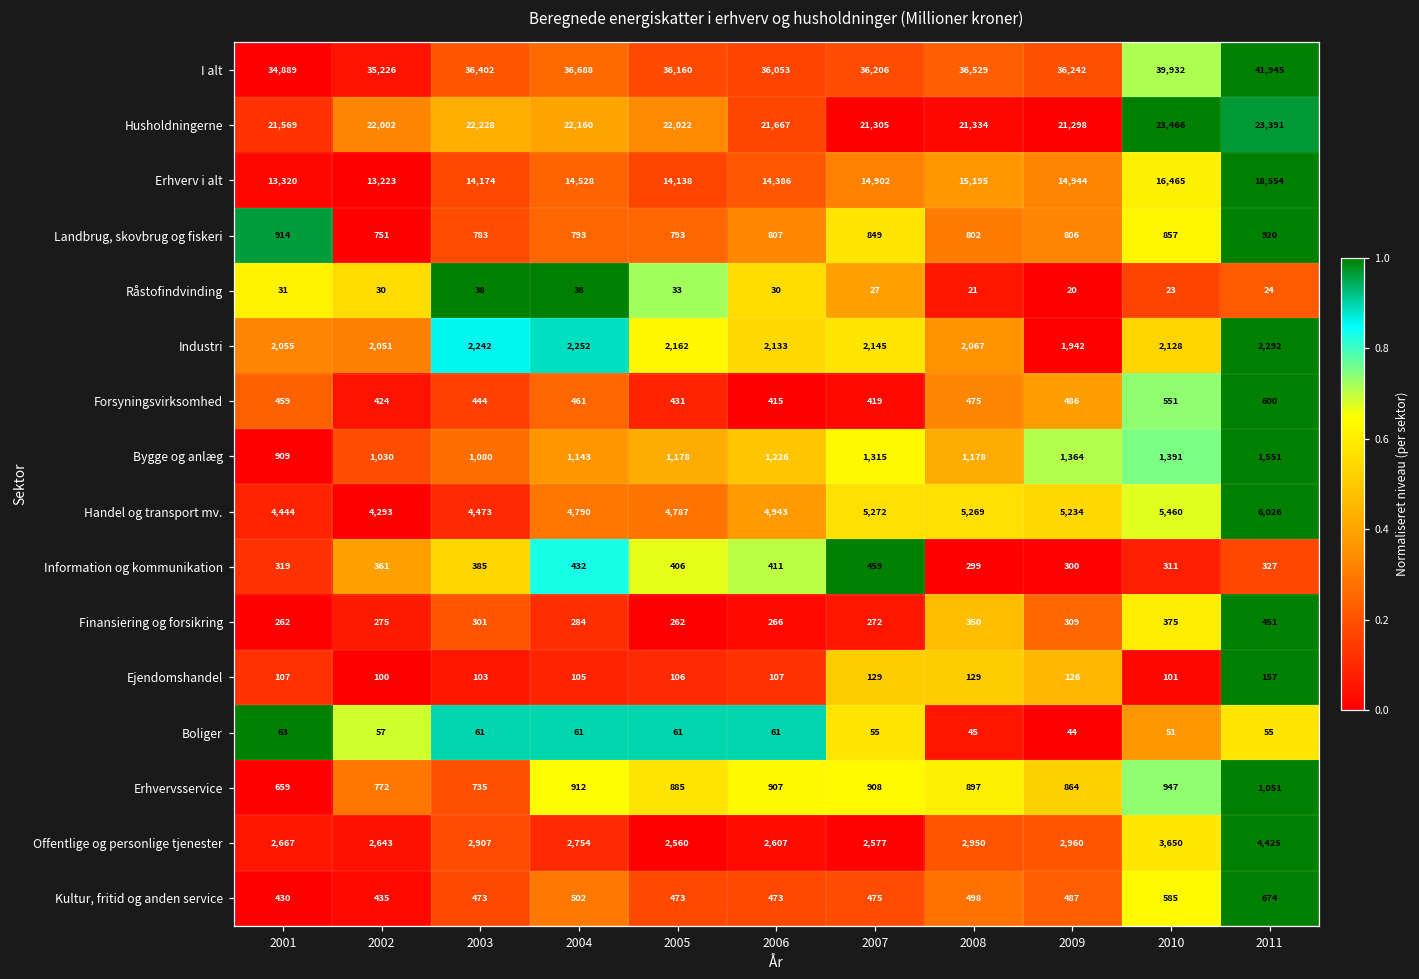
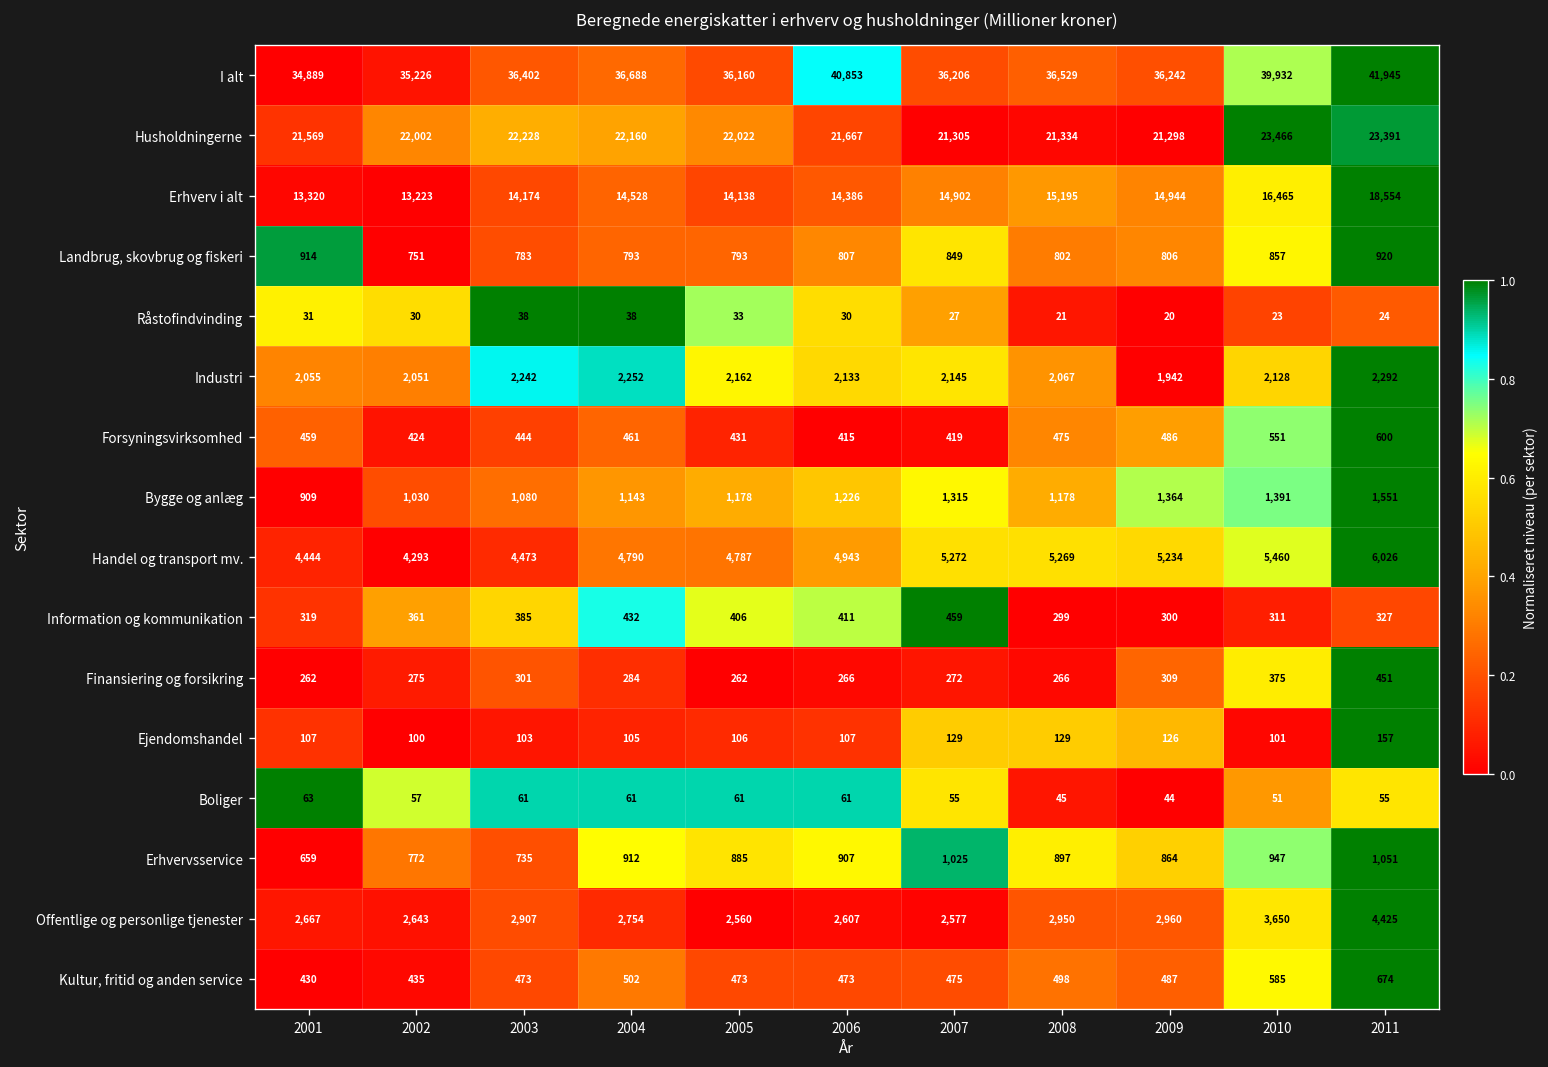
  {
    "I alt": {
      "2001": "34,889",
      "2002": "35,226",
      "2003": "36,402",
      "2004": "36,688",
      "2005": "36,160",
-     "2006": "36,053",
+     "2006": "40,853",
      "2007": "36,206",
      "2008": "36,529",
      "2009": "36,242",
      "2010": "39,932",
      "2011": "41,945"
    },
    "Husholdningerne": {
      "2001": "21,569",
      "2002": "22,002",
      "2003": "22,228",
      "2004": "22,160",
      "2005": "22,022",
      "2006": "21,667",
      "2007": "21,305",
      "2008": "21,334",
      "2009": "21,298",
      "2010": "23,466",
      "2011": "23,391"
    },
    "Erhverv i alt": {
      "2001": "13,320",
      "2002": "13,223",
      "2003": "14,174",
      "2004": "14,528",
      "2005": "14,138",
      "2006": "14,386",
      "2007": "14,902",
      "2008": "15,195",
      "2009": "14,944",
      "2010": "16,465",
      "2011": "18,554"
    },
    "Landbrug, skovbrug og fiskeri": {
      "2001": "914",
      "2002": "751",
      "2003": "783",
      "2004": "793",
      "2005": "793",
      "2006": "807",
      "2007": "849",
      "2008": "802",
      "2009": "806",
      "2010": "857",
      "2011": "920"
    },
    "Råstofindvinding": {
      "2001": "31",
      "2002": "30",
      "2003": "38",
      "2004": "38",
      "2005": "33",
      "2006": "30",
      "2007": "27",
      "2008": "21",
      "2009": "20",
      "2010": "23",
      "2011": "24"
    },
    "Industri": {
      "2001": "2,055",
      "2002": "2,051",
      "2003": "2,242",
      "2004": "2,252",
      "2005": "2,162",
      "2006": "2,133",
      "2007": "2,145",
      "2008": "2,067",
      "2009": "1,942",
      "2010": "2,128",
      "2011": "2,292"
    },
    "Forsyningsvirksomhed": {
      "2001": "459",
      "2002": "424",
      "2003": "444",
      "2004": "461",
      "2005": "431",
      "2006": "415",
      "2007": "419",
      "2008": "475",
      "2009": "486",
      "2010": "551",
      "2011": "600"
    },
    "Bygge og anlæg": {
      "2001": "909",
      "2002": "1,030",
      "2003": "1,080",
      "2004": "1,143",
      "2005": "1,178",
      "2006": "1,226",
      "2007": "1,315",
      "2008": "1,178",
      "2009": "1,364",
      "2010": "1,391",
      "2011": "1,551"
    },
    "Handel og transport mv.": {
      "2001": "4,444",
      "2002": "4,293",
      "2003": "4,473",
      "2004": "4,790",
      "2005": "4,787",
      "2006": "4,943",
      "2007": "5,272",
      "2008": "5,269",
      "2009": "5,234",
      "2010": "5,460",
      "2011": "6,026"
    },
    "Information og kommunikation": {
      "2001": "319",
      "2002": "361",
      "2003": "385",
      "2004": "432",
      "2005": "406",
      "2006": "411",
      "2007": "459",
      "2008": "299",
      "2009": "300",
      "2010": "311",
      "2011": "327"
    },
    "Finansiering og forsikring": {
      "2001": "262",
      "2002": "275",
      "2003": "301",
      "2004": "284",
      "2005": "262",
      "2006": "266",
      "2007": "272",
-     "2008": "350",
+     "2008": "266",
      "2009": "309",
      "2010": "375",
      "2011": "451"
    },
    "Ejendomshandel": {
      "2001": "107",
      "2002": "100",
      "2003": "103",
      "2004": "105",
      "2005": "106",
      "2006": "107",
      "2007": "129",
      "2008": "129",
      "2009": "126",
      "2010": "101",
      "2011": "157"
    },
    "Boliger": {
      "2001": "63",
      "2002": "57",
      "2003": "61",
      "2004": "61",
      "2005": "61",
      "2006": "61",
      "2007": "55",
      "2008": "45",
      "2009": "44",
      "2010": "51",
      "2011": "55"
    },
    "Erhvervsservice": {
      "2001": "659",
      "2002": "772",
      "2003": "735",
      "2004": "912",
      "2005": "885",
      "2006": "907",
-     "2007": "908",
+     "2007": "1,025",
      "2008": "897",
      "2009": "864",
      "2010": "947",
      "2011": "1,051"
    },
    "Offentlige og personlige tjenester": {
      "2001": "2,667",
      "2002": "2,643",
      "2003": "2,907",
      "2004": "2,754",
      "2005": "2,560",
      "2006": "2,607",
      "2007": "2,577",
      "2008": "2,950",
      "2009": "2,960",
      "2010": "3,650",
      "2011": "4,425"
    },
    "Kultur, fritid og anden service": {
      "2001": "430",
      "2002": "435",
      "2003": "473",
      "2004": "502",
      "2005": "473",
      "2006": "473",
      "2007": "475",
      "2008": "498",
      "2009": "487",
      "2010": "585",
      "2011": "674"
    }
  }
